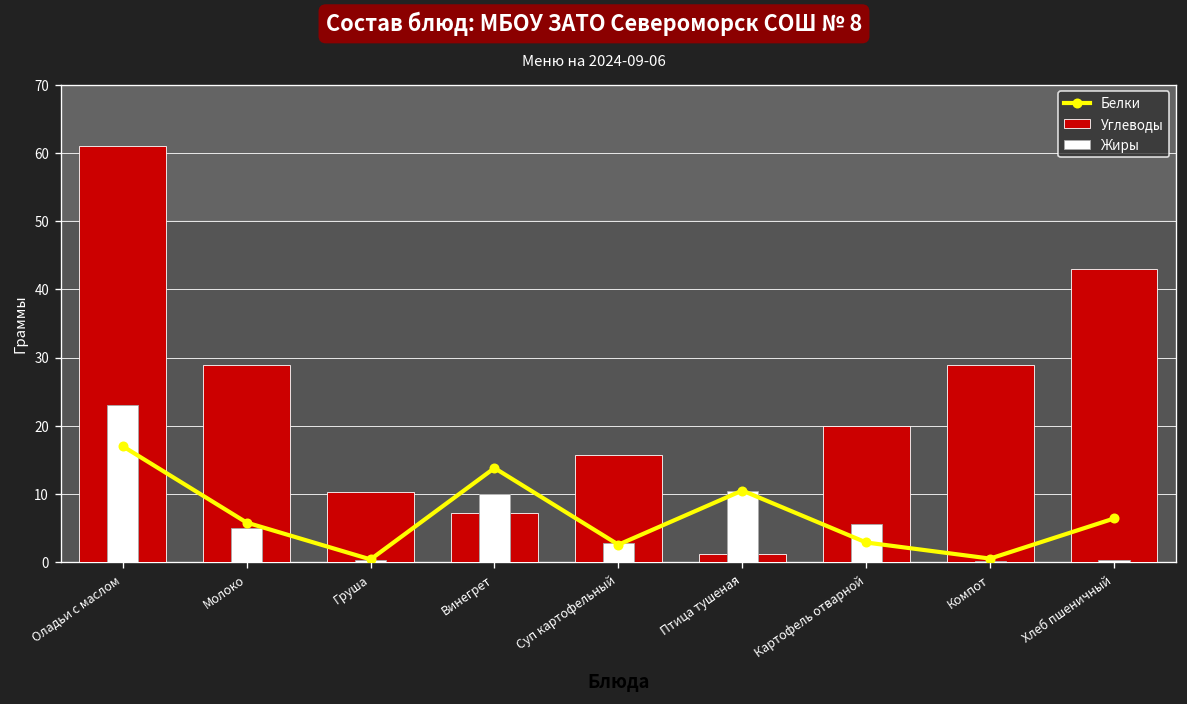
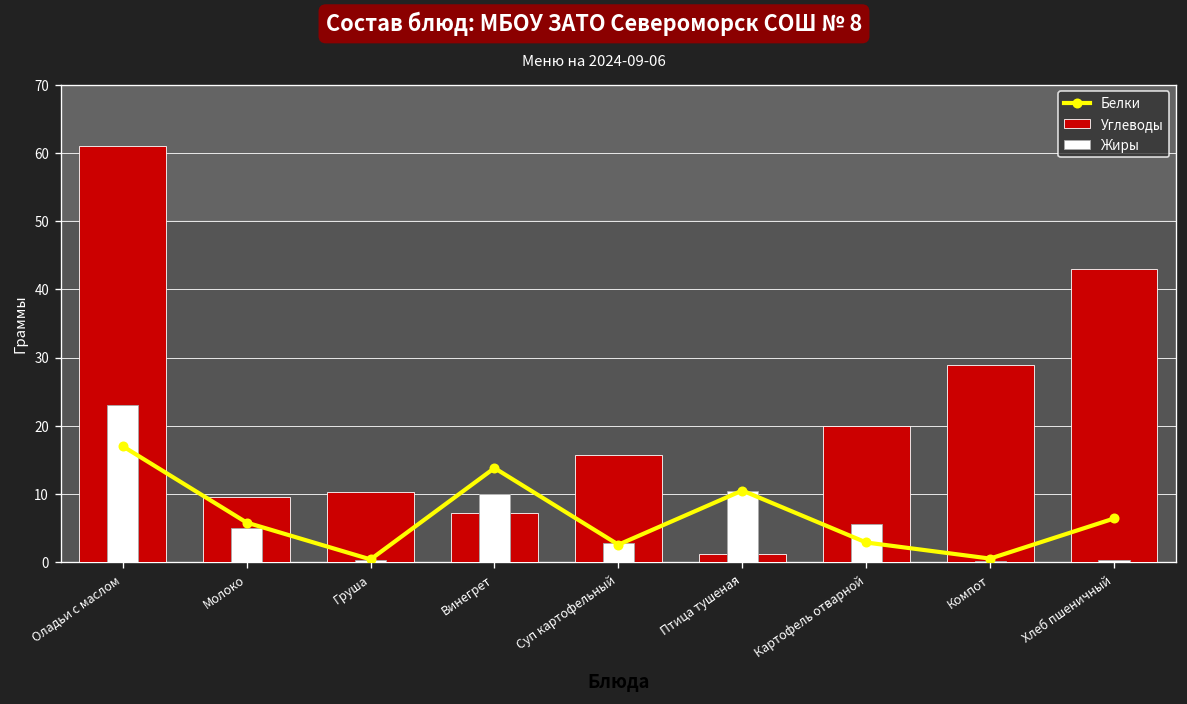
  {
    "Углеводы": {
      "Оладьи с маслом": 61,
-     "Молоко": 29,
+     "Молоко": 10,
      "Груша": 10,
      "Суп картофельный": 16,
      "Картофель отварной": 20,
      "Компот": 29,
      "Хлеб пшеничный": 43
    },
    "Белки": {
      "Оладьи с маслом": 17,
      "Молоко": 6,
      "Груша": 0,
      "Винегрет": 14,
      "Суп картофельный": 3,
      "Птица тушеная": 11,
      "Картофель отварной": 3,
      "Компот": 1,
      "Хлеб пшеничный": 6
    },
    "Жиры": {
      "Винегрет": 10,
      "Птица тушеная": 11
    }
  }
